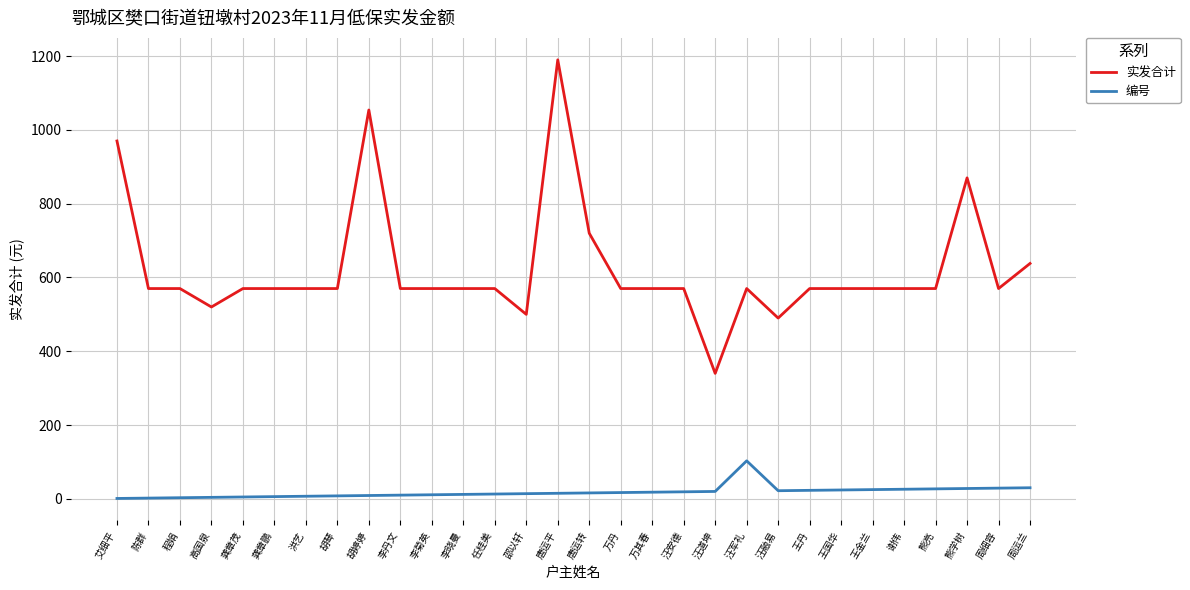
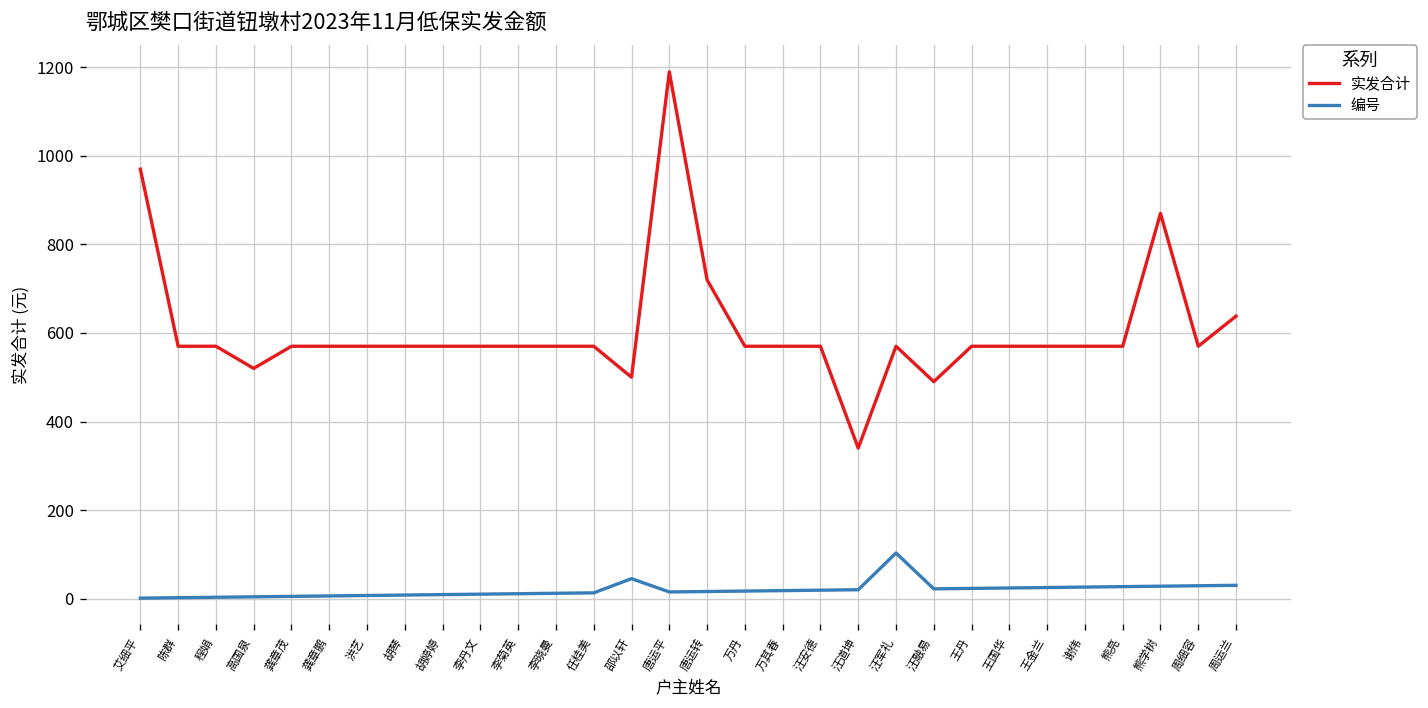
  {
    "实发合计": {
      "艾细平": 970,
      "陈群": 570,
      "程娟": 570,
      "高国泉": 520,
      "龚章茂": 570,
      "龚章鹏": 570,
      "洪艺": 570,
      "胡琴": 570,
-     "胡婷婷": 1050,
+     "胡婷婷": 570,
      "李丹文": 570,
      "李菊英": 570,
      "李晓曼": 570,
      "任桂美": 570,
      "邵以轩": 500,
      "唐运平": 1190,
      "唐运转": 720,
      "万丹": 570,
      "万其春": 570,
      "汪安德": 570,
      "汪道坤": 340,
      "汪军礼": 570,
      "汪融易": 490,
      "王丹": 570,
      "王国华": 570,
      "王金兰": 570,
      "谢伟": 570,
      "熊亮": 570,
      "熊学树": 870,
      "周细容": 570,
      "周运兰": 640
    },
    "编号": {
      "艾细平": 0,
      "陈群": 0,
      "程娟": 0,
      "高国泉": 0,
      "龚章茂": 10,
      "龚章鹏": 10,
      "洪艺": 10,
      "胡琴": 10,
      "胡婷婷": 10,
      "李丹文": 10,
      "李菊英": 10,
      "李晓曼": 10,
      "任桂美": 10,
-     "邵以轩": 10,
+     "邵以轩": 50,
      "唐运平": 20,
      "唐运转": 20,
      "万丹": 20,
      "万其春": 20,
      "汪安德": 20,
      "汪道坤": 20,
      "汪军礼": 100,
      "汪融易": 20,
      "王丹": 20,
      "王国华": 20,
      "王金兰": 30,
      "谢伟": 30,
      "熊亮": 30,
      "熊学树": 30,
      "周细容": 30,
      "周运兰": 30
    }
  }
